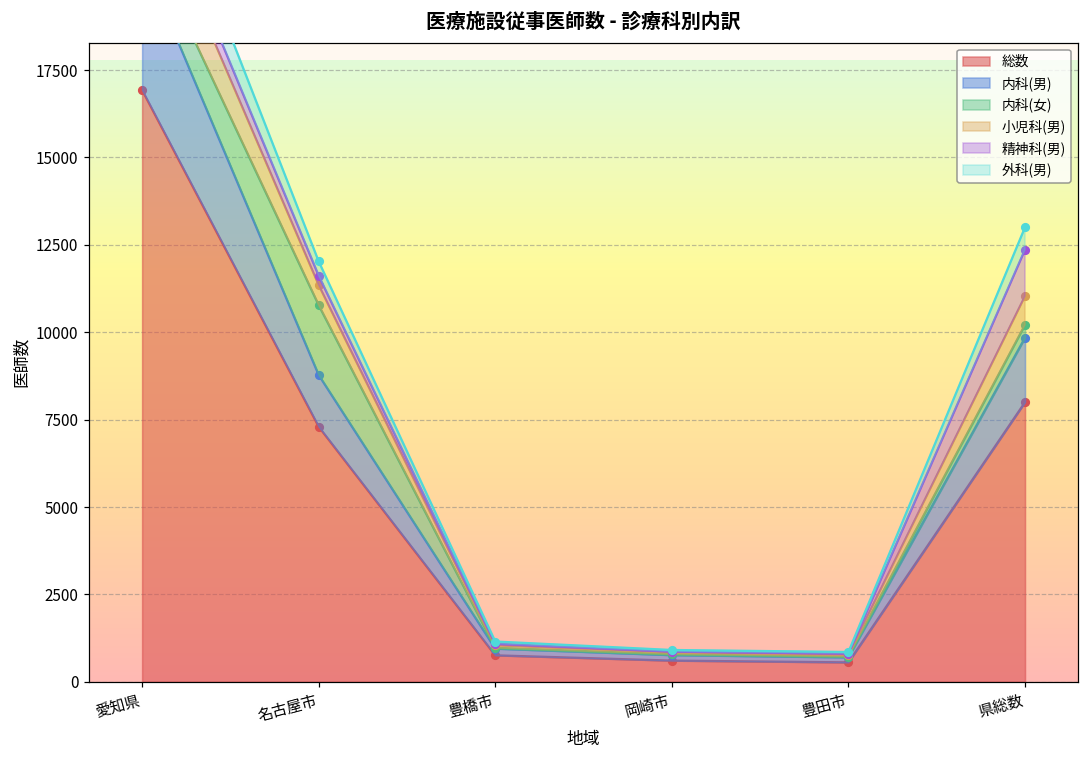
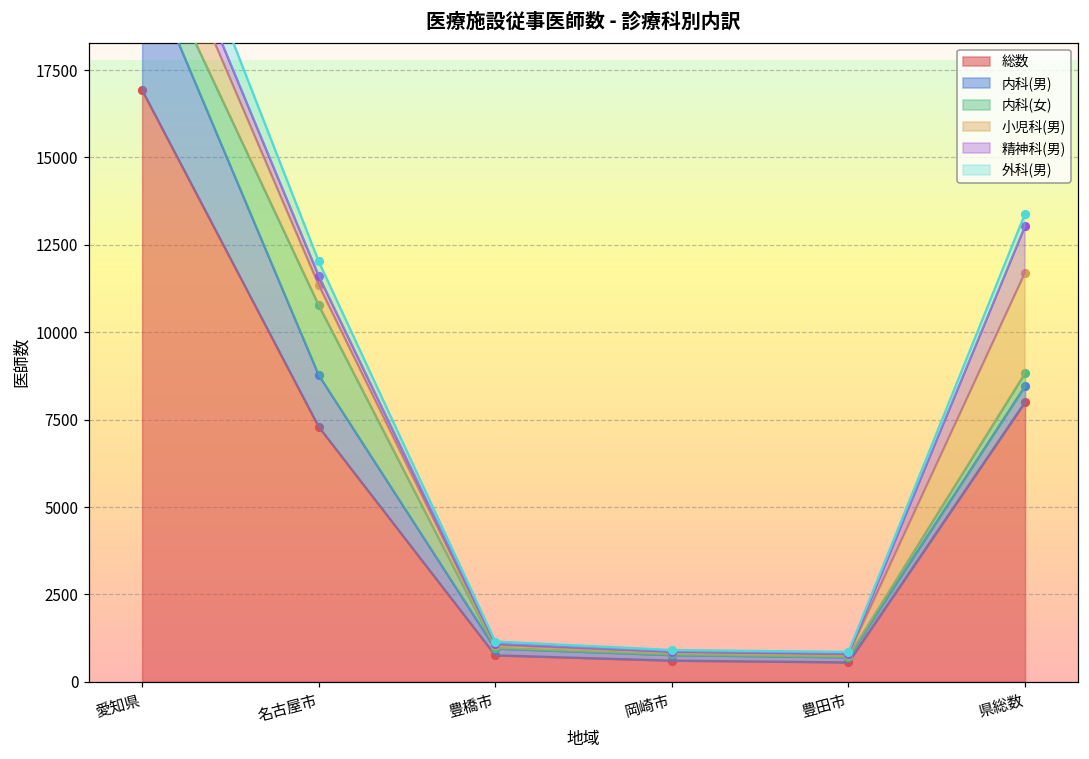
  {
    "総数": {
      "愛知県": 16900,
      "名古屋市": 7300,
      "豊橋市": 800,
      "岡崎市": 600,
      "豊田市": 600,
      "県総数": 8000
    },
    "内科(男)": {
      "名古屋市": 1500,
-     "県総数": 1800
+     "県総数": 500
    },
    "内科(女)": {
      "名古屋市": 2000,
      "県総数": 400
    },
    "小児科(男)": {
      "名古屋市": 600,
-     "県総数": 800
+     "県総数": 2900
    },
    "精神科(男)": {
      "名古屋市": 300,
      "県総数": 1300
    },
    "外科(男)": {
      "名古屋市": 400,
-     "県総数": 600
+     "県総数": 400
    }
  }
